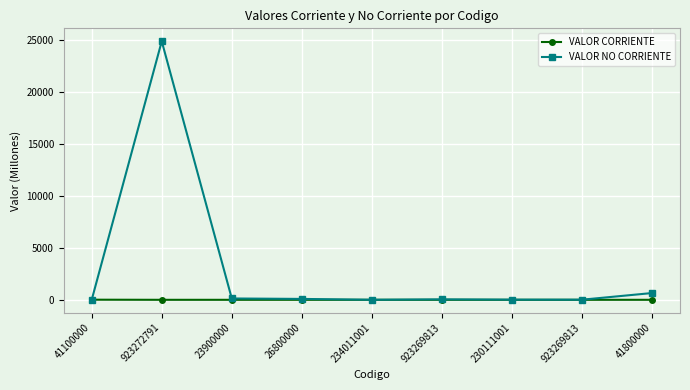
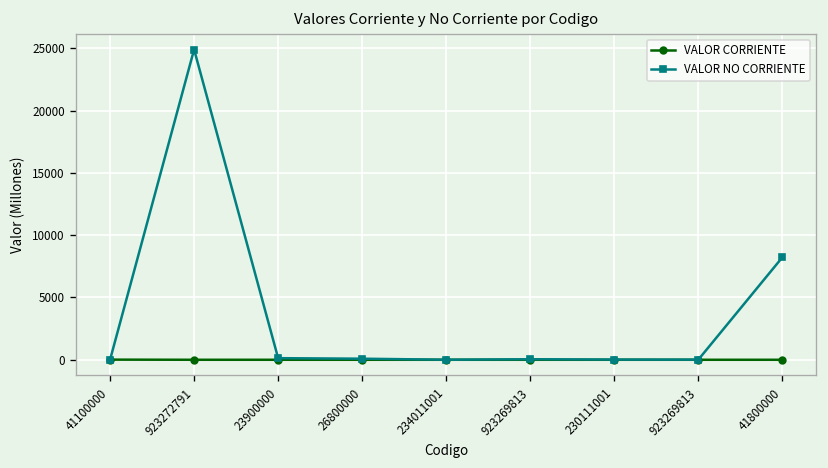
  {
    "VALOR CORRIENTE": {
      "923272791": 0,
      "41800000": 0
    },
    "VALOR NO CORRIENTE": {
      "923272791": 24900,
-     "41800000": 700
+     "41800000": 8200
    }
  }
